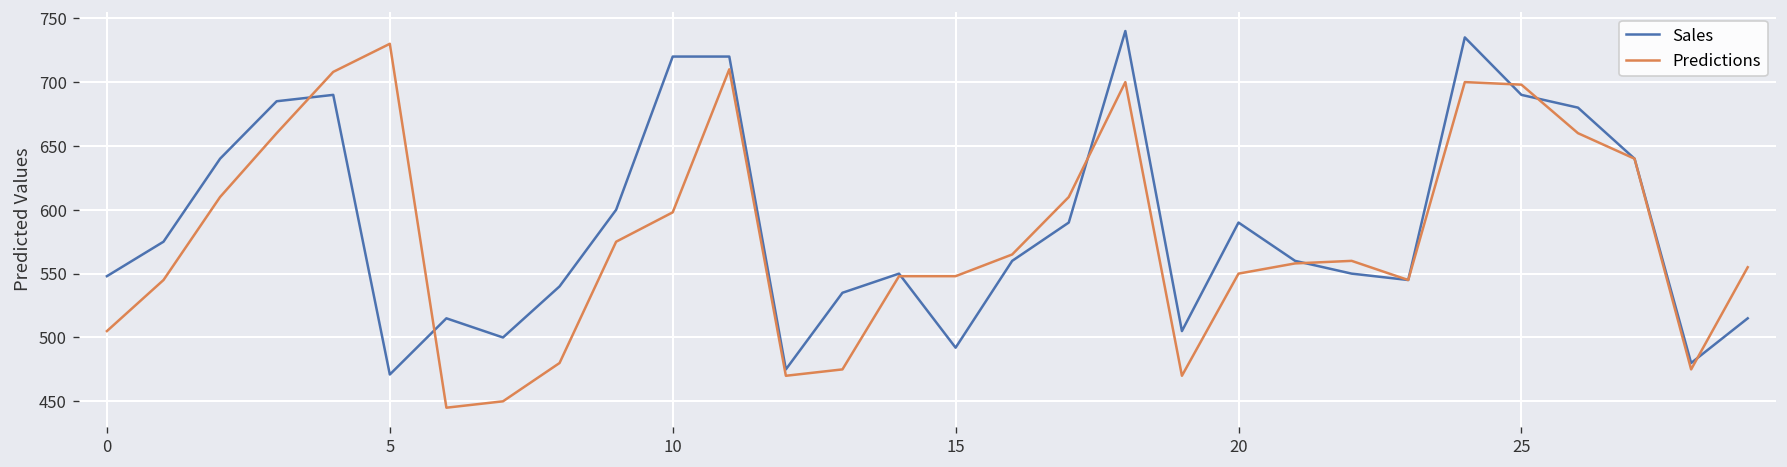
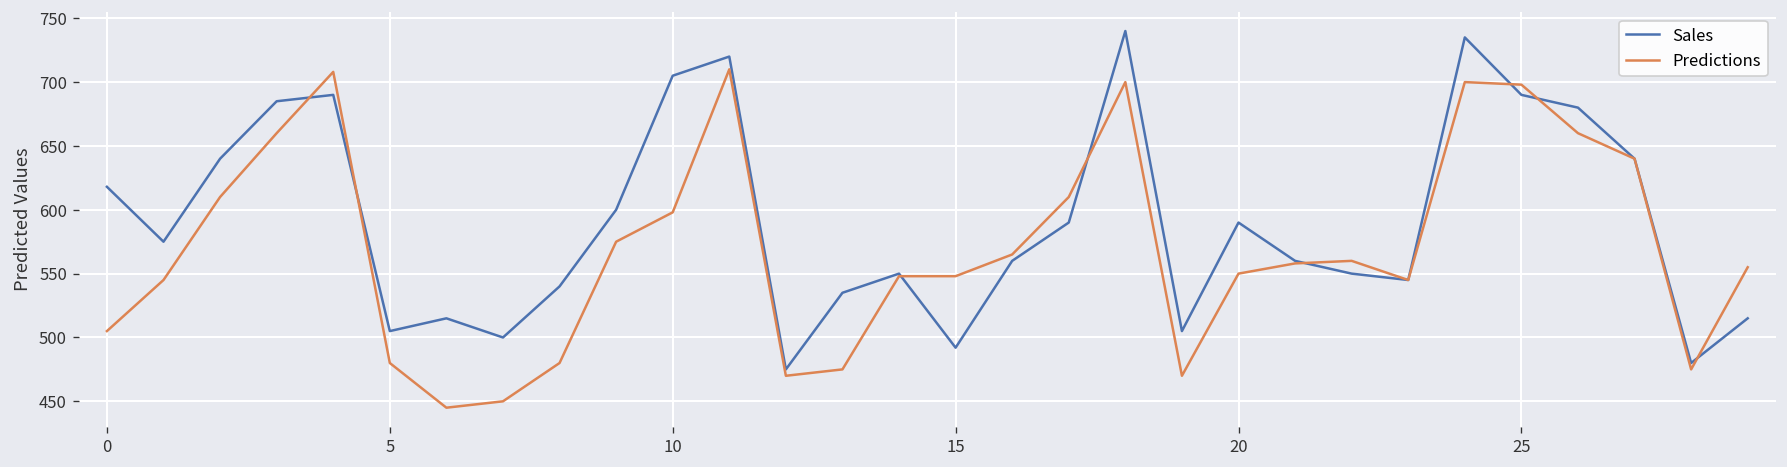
  {
    "Sales": {
-     "0": 548,
-     "5": 471,
-     "10": 720,
+     "0": 618,
+     "5": 505,
+     "10": 705,
      "15": 492,
      "20": 590,
      "25": 690
    },
    "Predictions": {
      "0": 505,
-     "5": 730,
+     "5": 480,
      "10": 598,
      "15": 548,
      "20": 550,
      "25": 698
    }
  }
